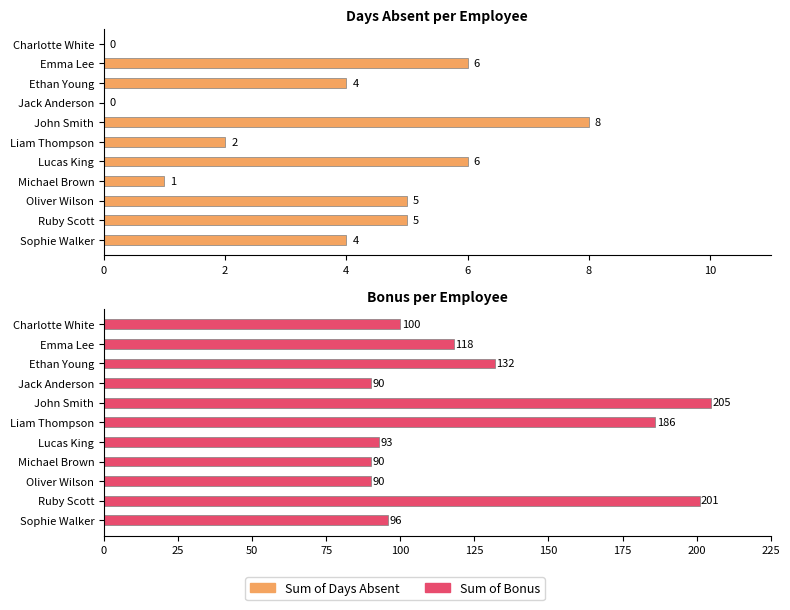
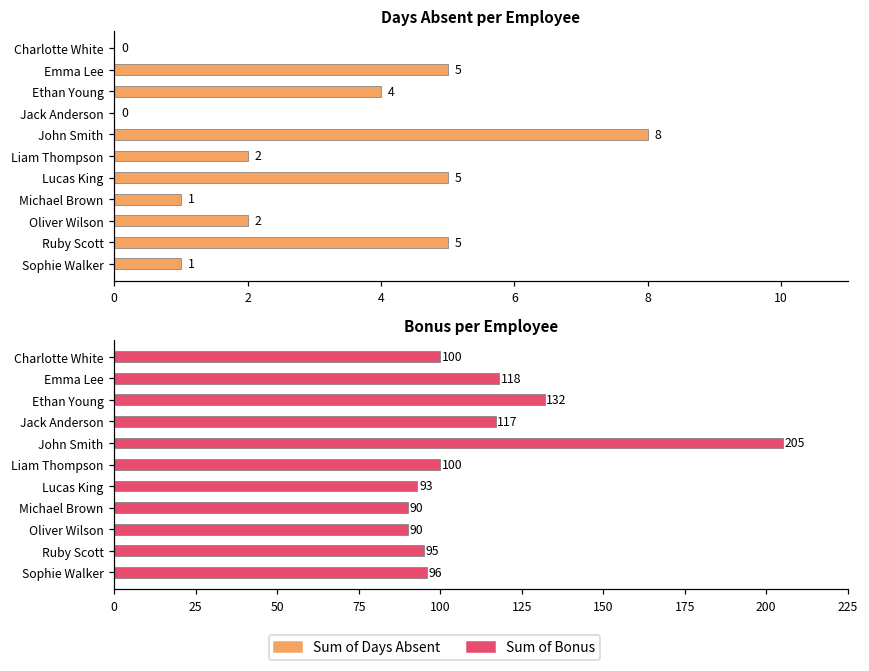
  {
    "Days Absent per Employee": {
      "Charlotte White": 0,
-     "Emma Lee": 6,
+     "Emma Lee": 5,
      "Ethan Young": 4,
      "Jack Anderson": 0,
      "John Smith": 8,
      "Liam Thompson": 2,
-     "Lucas King": 6,
+     "Lucas King": 5,
      "Michael Brown": 1,
-     "Oliver Wilson": 5,
+     "Oliver Wilson": 2,
      "Ruby Scott": 5,
-     "Sophie Walker": 4
+     "Sophie Walker": 1
    },
    "Bonus per Employee": {
      "Charlotte White": 100,
      "Emma Lee": 118,
      "Ethan Young": 132,
-     "Jack Anderson": 90,
+     "Jack Anderson": 117,
      "John Smith": 205,
-     "Liam Thompson": 186,
+     "Liam Thompson": 100,
      "Lucas King": 93,
      "Michael Brown": 90,
      "Oliver Wilson": 90,
-     "Ruby Scott": 201,
+     "Ruby Scott": 95,
      "Sophie Walker": 96
    }
  }
